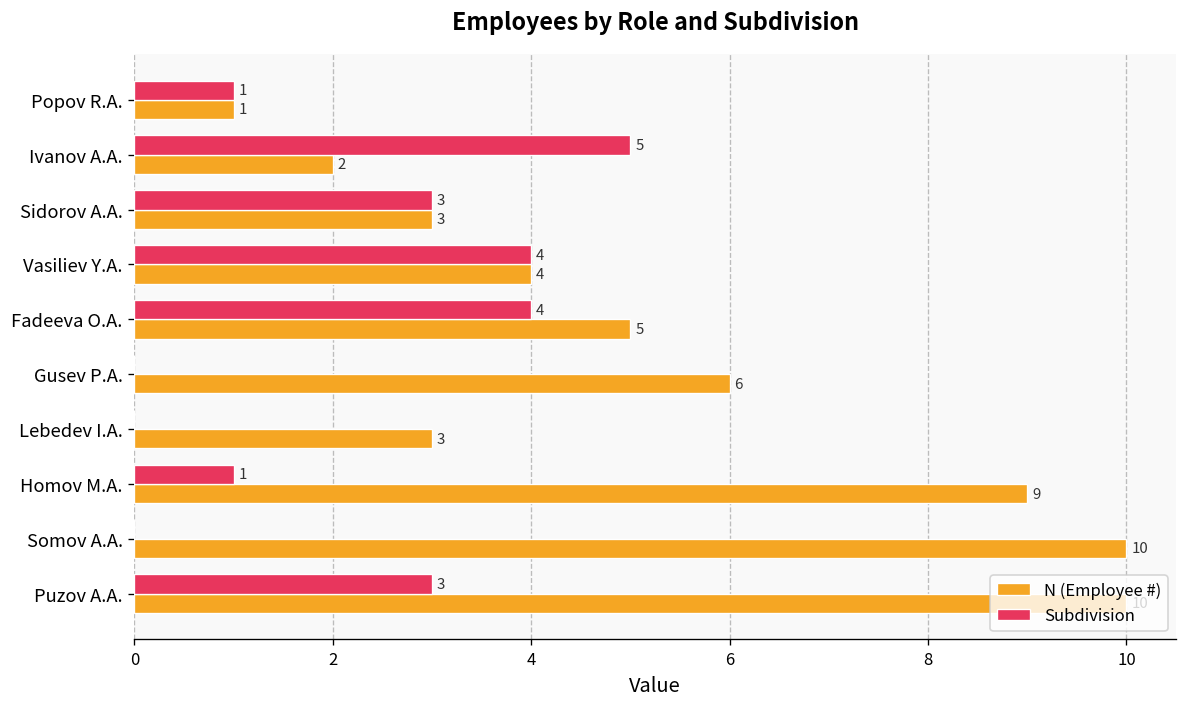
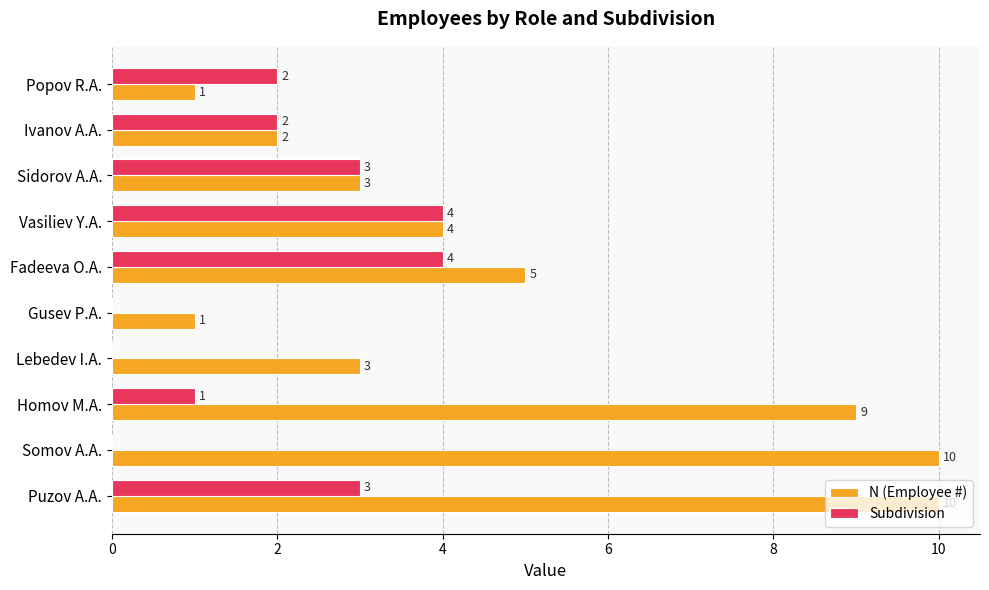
  {
    "N (Employee #)": {
      "Popov R.A.": 1,
      "Ivanov A.A.": 2,
      "Sidorov A.A.": 3,
      "Vasiliev Y.A.": 4,
      "Fadeeva O.A.": 5,
-     "Gusev P.A.": 6,
+     "Gusev P.A.": 1,
      "Lebedev I.A.": 3,
      "Homov M.A.": 9,
      "Somov A.A.": 10
    },
    "Subdivision": {
-     "Popov R.A.": 1,
-     "Ivanov A.A.": 5,
+     "Popov R.A.": 2,
+     "Ivanov A.A.": 2,
      "Sidorov A.A.": 3,
      "Vasiliev Y.A.": 4,
      "Fadeeva O.A.": 4,
      "Homov M.A.": 1,
      "Puzov A.A.": 3
    }
  }
